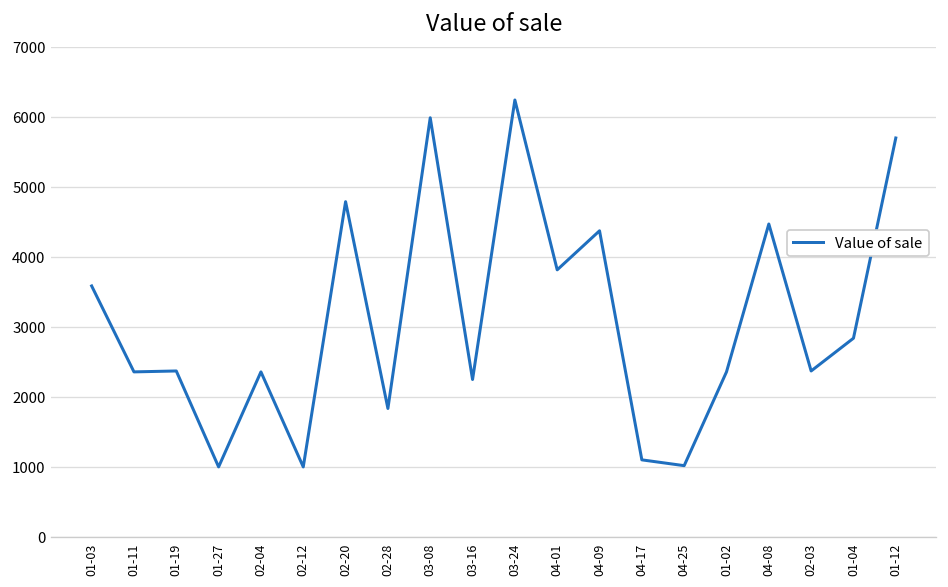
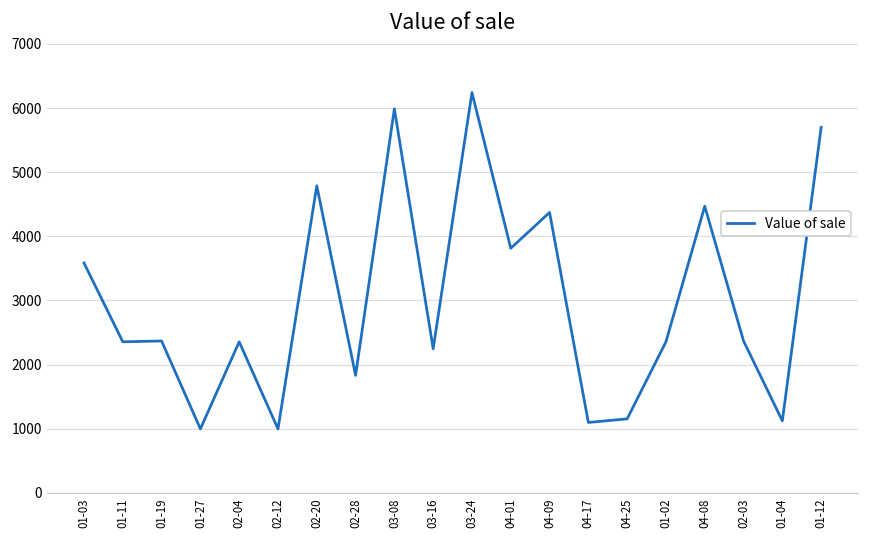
  {
    "01-03": 3600,
    "01-11": 2400,
    "01-19": 2400,
    "01-27": 1000,
    "02-04": 2400,
    "02-12": 1000,
    "02-20": 4800,
    "02-28": 1800,
    "03-08": 6000,
    "03-16": 2200,
    "03-24": 6200,
    "04-01": 3800,
    "04-09": 4400,
    "04-17": 1100,
-   "04-25": 1000,
+   "04-25": 1200,
    "01-02": 2400,
    "04-08": 4500,
    "02-03": 2400,
-   "01-04": 2800,
+   "01-04": 1100,
    "01-12": 5700
  }
